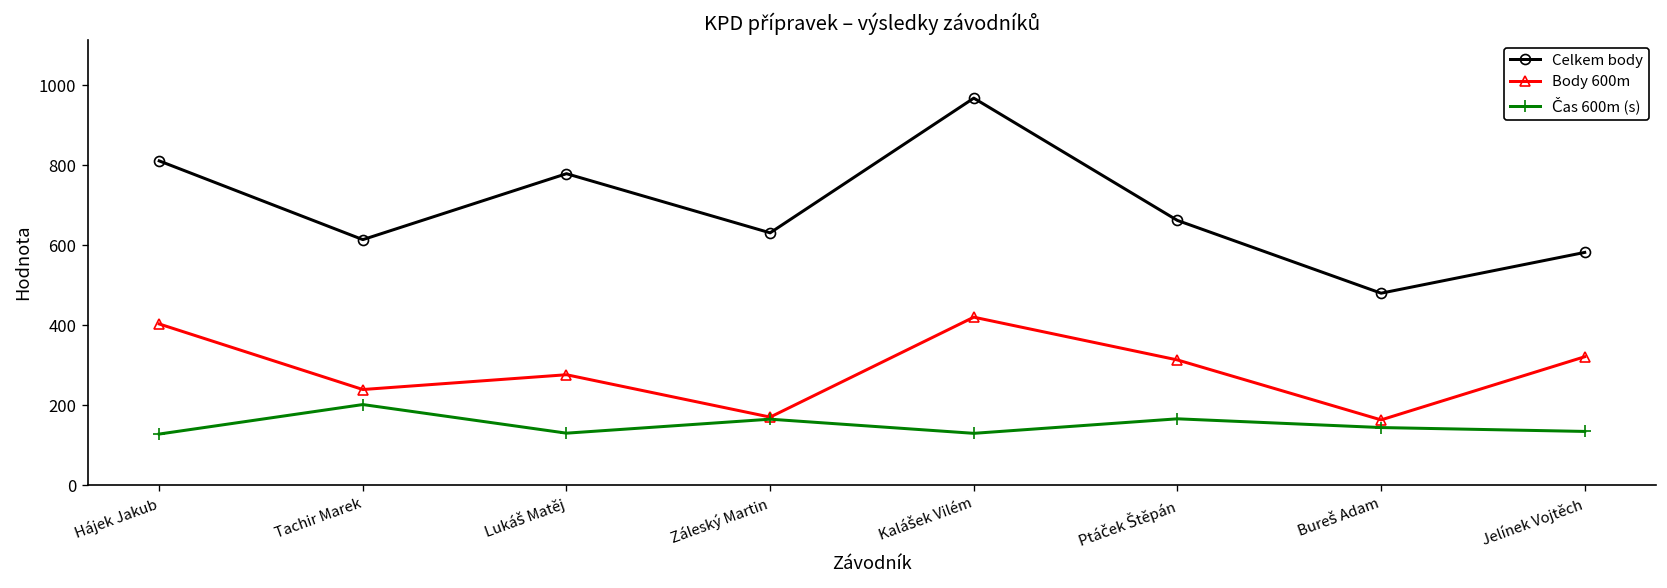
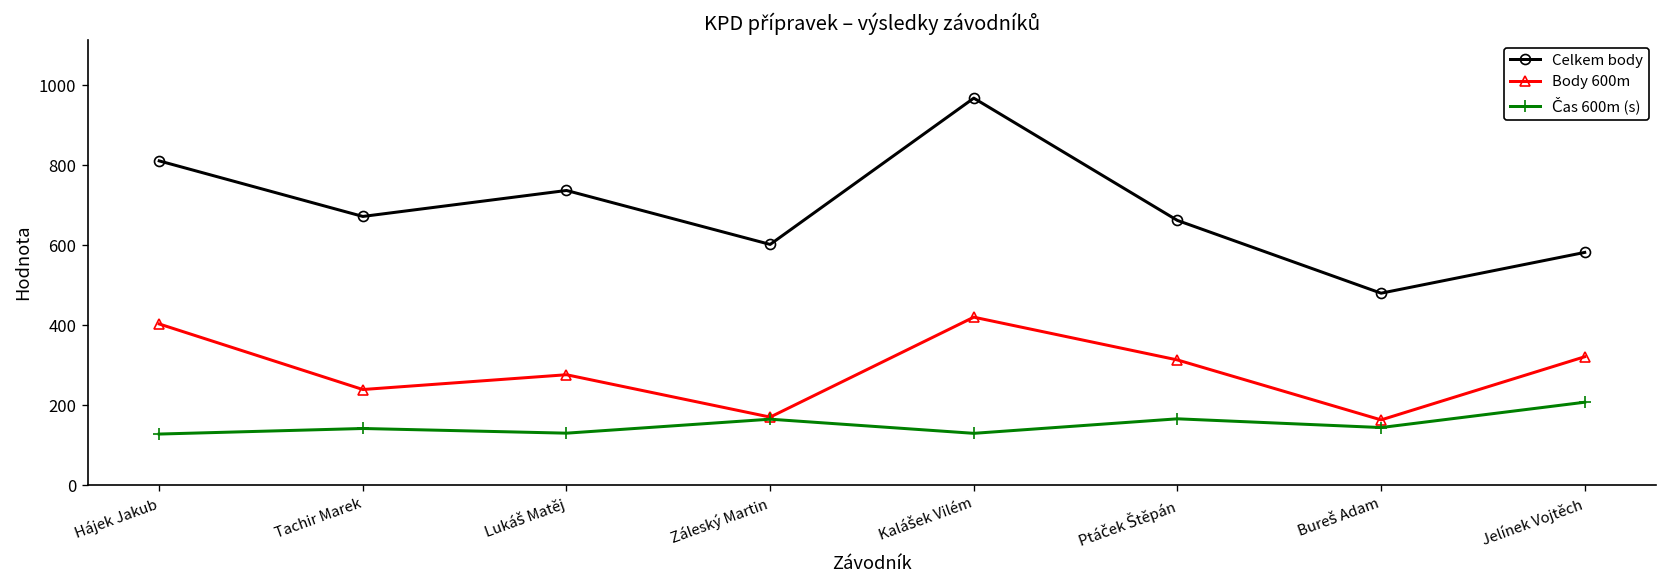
  {
    "Celkem body": {
      "Hájek Jakub": 810,
-     "Tachir Marek": 610,
-     "Lukáš Matěj": 780,
-     "Záleský Martin": 630,
+     "Tachir Marek": 670,
+     "Lukáš Matěj": 740,
+     "Záleský Martin": 600,
      "Kalášek Vilém": 970,
      "Ptáček Štěpán": 660,
      "Bureš Adam": 480,
      "Jelínek Vojtěch": 580
    },
    "Body 600m": {
      "Hájek Jakub": 400,
      "Tachir Marek": 240,
      "Lukáš Matěj": 280,
      "Kalášek Vilém": 420,
      "Ptáček Štěpán": 310,
      "Bureš Adam": 160,
      "Jelínek Vojtěch": 320
    },
    "Čas 600m (s)": {
      "Hájek Jakub": 130,
-     "Tachir Marek": 200,
+     "Tachir Marek": 140,
      "Lukáš Matěj": 130,
      "Kalášek Vilém": 130,
      "Ptáček Štěpán": 170,
      "Bureš Adam": 140,
-     "Jelínek Vojtěch": 130
+     "Jelínek Vojtěch": 210
    }
  }
